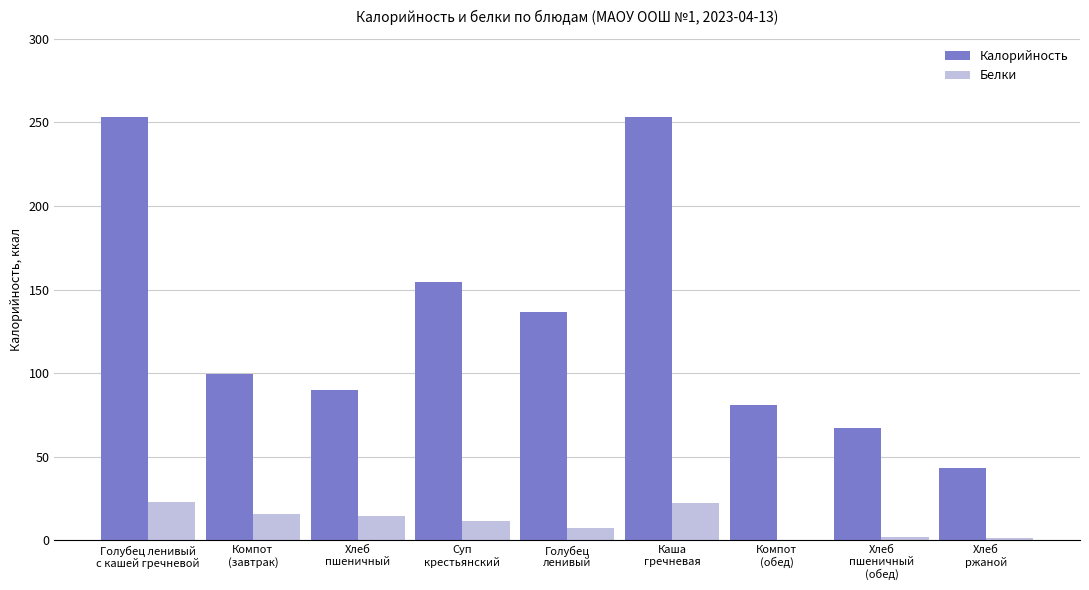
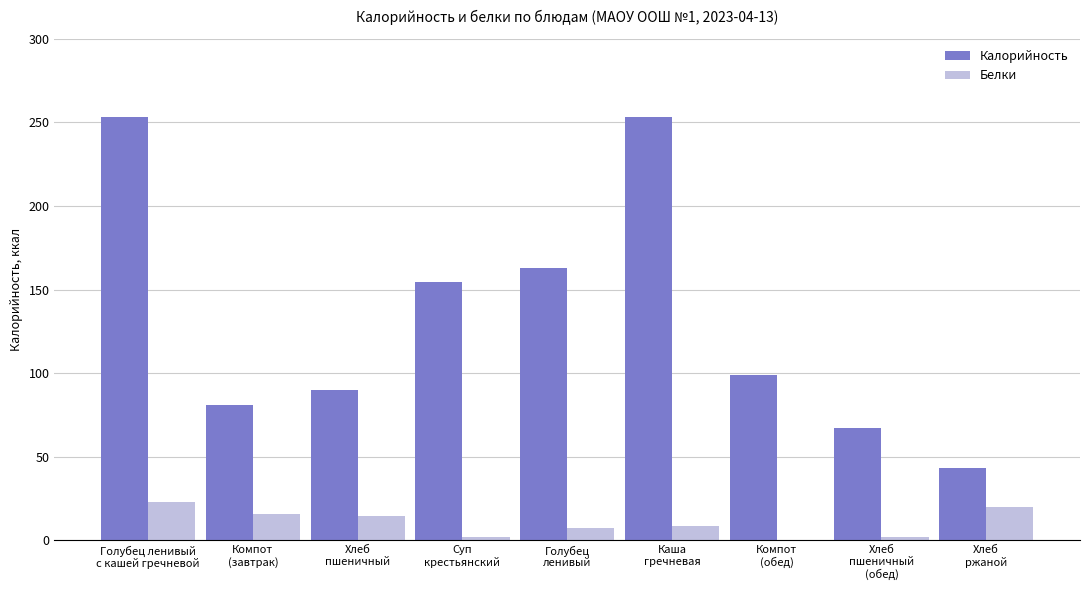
  {
    "Калорийность": {
      "Голубец ленивый с кашей гречневой": 253,
-     "Компот (завтрак)": 100,
+     "Компот (завтрак)": 81,
      "Хлеб пшеничный": 90,
      "Суп крестьянский": 155,
-     "Голубец ленивый": 137,
+     "Голубец ленивый": 163,
      "Каша гречневая": 253,
-     "Компот (обед)": 81,
+     "Компот (обед)": 99,
      "Хлеб пшеничный (обед)": 68,
      "Хлеб ржаной": 44
    },
    "Белки": {
      "Голубец ленивый с кашей гречневой": 23,
      "Компот (завтрак)": 16,
      "Хлеб пшеничный": 15,
-     "Суп крестьянский": 12,
+     "Суп крестьянский": 2,
      "Голубец ленивый": 7,
-     "Каша гречневая": 22,
+     "Каша гречневая": 9,
      "Хлеб пшеничный (обед)": 2,
-     "Хлеб ржаной": 2
+     "Хлеб ржаной": 20
    }
  }
